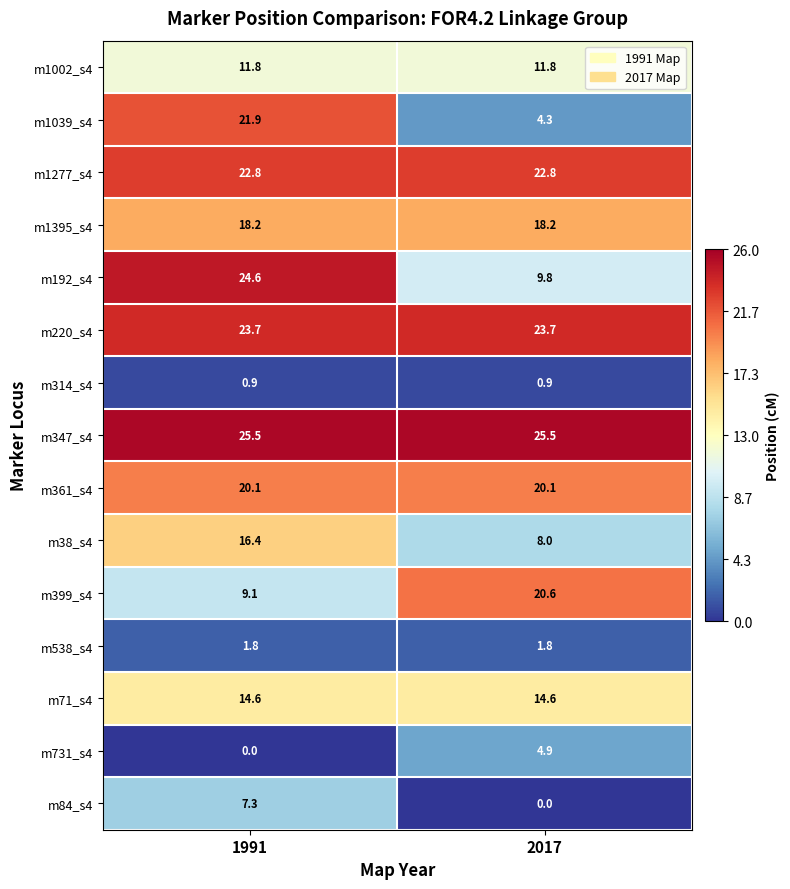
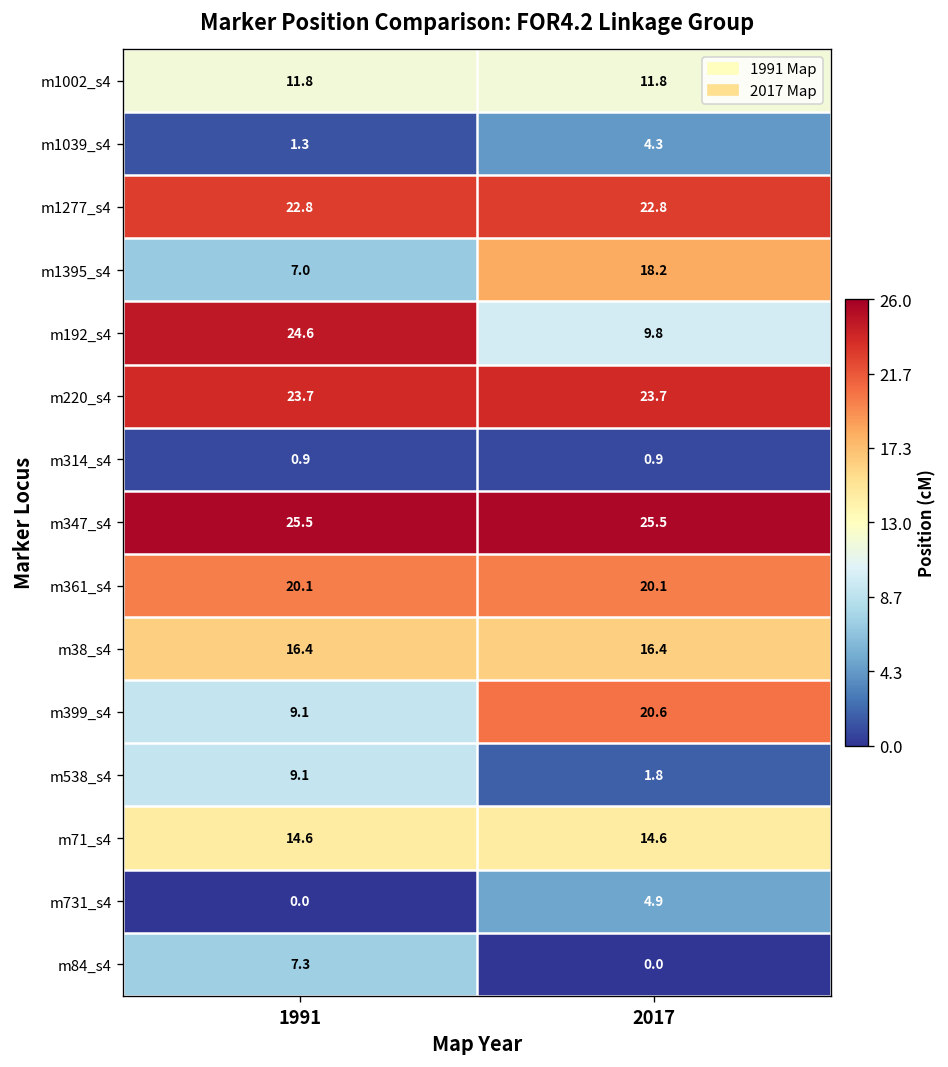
  {
    "m1002_s4": {
      "1991": 11.8,
      "2017": 11.8
    },
    "m1039_s4": {
-     "1991": 21.9,
+     "1991": 1.3,
      "2017": 4.3
    },
    "m1277_s4": {
      "1991": 22.8,
      "2017": 22.8
    },
    "m1395_s4": {
-     "1991": 18.2,
+     "1991": 7.0,
      "2017": 18.2
    },
    "m192_s4": {
      "1991": 24.6,
      "2017": 9.8
    },
    "m220_s4": {
      "1991": 23.7,
      "2017": 23.7
    },
    "m314_s4": {
      "1991": 0.9,
      "2017": 0.9
    },
    "m347_s4": {
      "1991": 25.5,
      "2017": 25.5
    },
    "m361_s4": {
      "1991": 20.1,
      "2017": 20.1
    },
    "m38_s4": {
      "1991": 16.4,
-     "2017": 8.0
+     "2017": 16.4
    },
    "m399_s4": {
      "1991": 9.1,
      "2017": 20.6
    },
    "m538_s4": {
-     "1991": 1.8,
+     "1991": 9.1,
      "2017": 1.8
    },
    "m71_s4": {
      "1991": 14.6,
      "2017": 14.6
    },
    "m731_s4": {
      "1991": 0.0,
      "2017": 4.9
    },
    "m84_s4": {
      "1991": 7.3,
      "2017": 0.0
    }
  }
